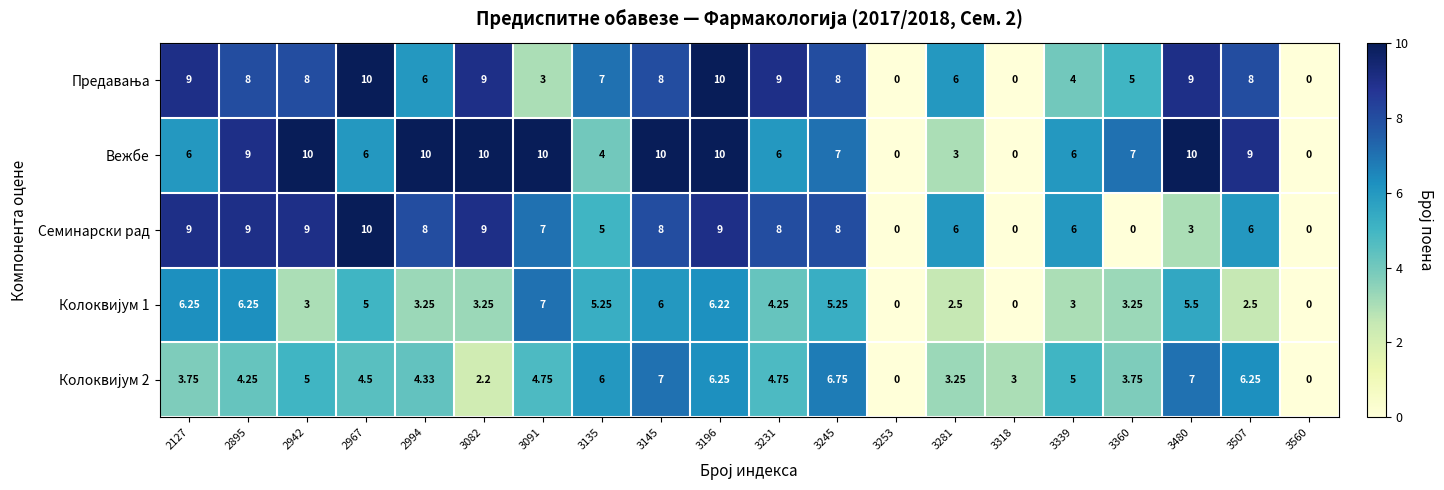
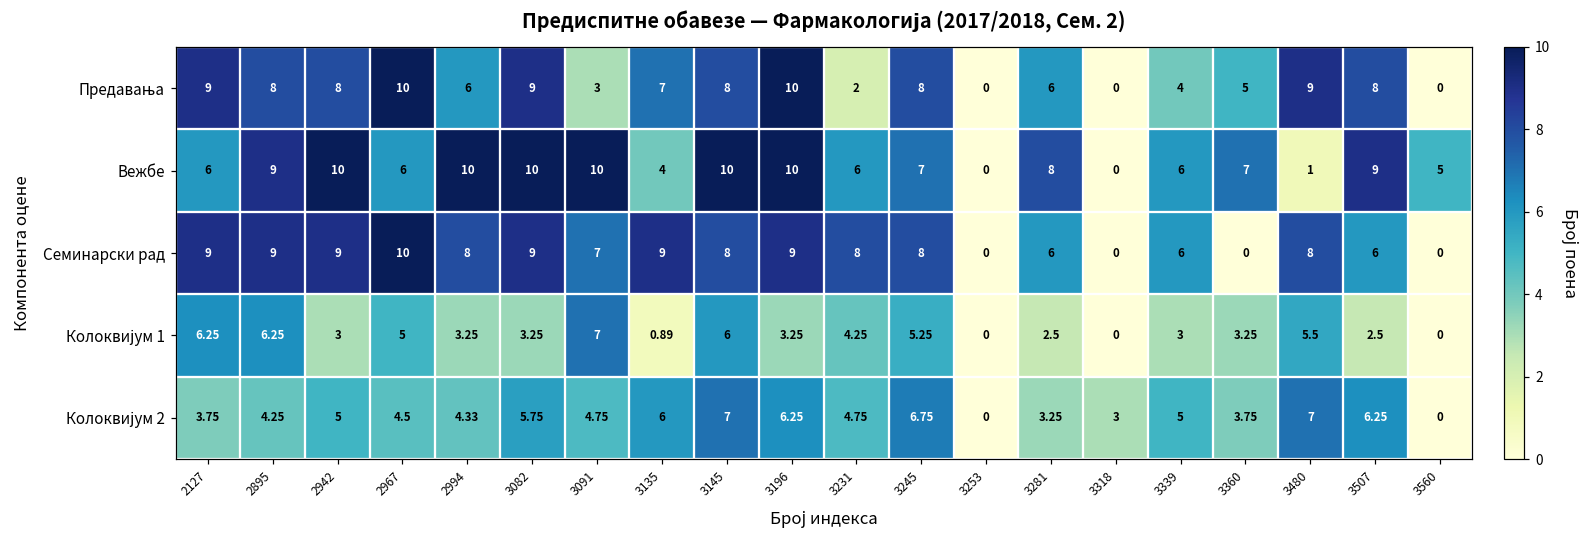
  {
    "Предавања": {
      "2127": 9,
      "2895": 8,
      "2942": 8,
      "2967": 10,
      "2994": 6,
      "3082": 9,
      "3091": 3,
      "3135": 7,
      "3145": 8,
      "3196": 10,
-     "3231": 9,
+     "3231": 2,
      "3245": 8,
      "3253": 0,
      "3281": 6,
      "3318": 0,
      "3339": 4,
      "3360": 5,
      "3480": 9,
      "3507": 8,
      "3560": 0
    },
    "Вежбе": {
      "2127": 6,
      "2895": 9,
      "2942": 10,
      "2967": 6,
      "2994": 10,
      "3082": 10,
      "3091": 10,
      "3135": 4,
      "3145": 10,
      "3196": 10,
      "3231": 6,
      "3245": 7,
      "3253": 0,
-     "3281": 3,
+     "3281": 8,
      "3318": 0,
      "3339": 6,
      "3360": 7,
-     "3480": 10,
+     "3480": 1,
      "3507": 9,
-     "3560": 0
+     "3560": 5
    },
    "Семинарски рад": {
      "2127": 9,
      "2895": 9,
      "2942": 9,
      "2967": 10,
      "2994": 8,
      "3082": 9,
      "3091": 7,
-     "3135": 5,
+     "3135": 9,
      "3145": 8,
      "3196": 9,
      "3231": 8,
      "3245": 8,
      "3253": 0,
      "3281": 6,
      "3318": 0,
      "3339": 6,
      "3360": 0,
-     "3480": 3,
+     "3480": 8,
      "3507": 6,
      "3560": 0
    },
    "Колоквијум 1": {
      "2127": 6.25,
      "2895": 6.25,
      "2942": 3,
      "2967": 5,
      "2994": 3.25,
      "3082": 3.25,
      "3091": 7,
-     "3135": 5.25,
+     "3135": 0.89,
      "3145": 6,
-     "3196": 6.22,
+     "3196": 3.25,
      "3231": 4.25,
      "3245": 5.25,
      "3253": 0,
      "3281": 2.5,
      "3318": 0,
      "3339": 3,
      "3360": 3.25,
      "3480": 5.5,
      "3507": 2.5,
      "3560": 0
    },
    "Колоквијум 2": {
      "2127": 3.75,
      "2895": 4.25,
      "2942": 5,
      "2967": 4.5,
      "2994": 4.33,
-     "3082": 2.2,
+     "3082": 5.75,
      "3091": 4.75,
      "3135": 6,
      "3145": 7,
      "3196": 6.25,
      "3231": 4.75,
      "3245": 6.75,
      "3253": 0,
      "3281": 3.25,
      "3318": 3,
      "3339": 5,
      "3360": 3.75,
      "3480": 7,
      "3507": 6.25,
      "3560": 0
    }
  }
